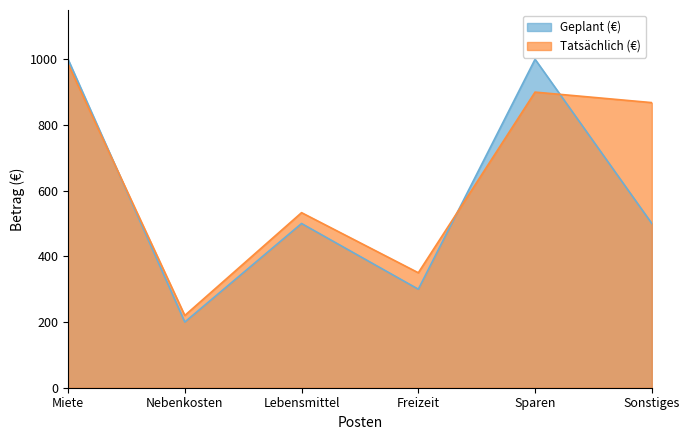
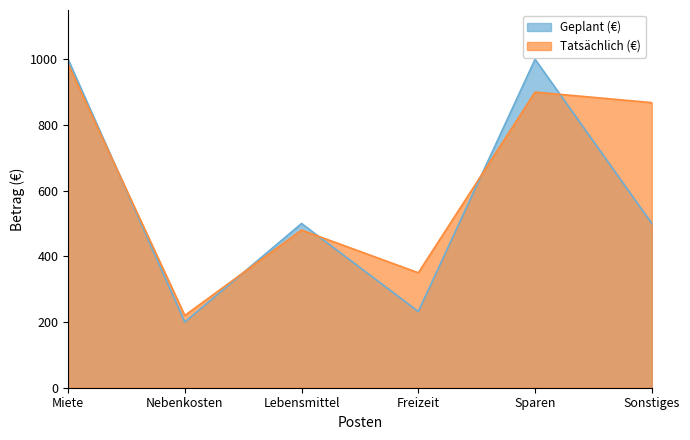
  {
    "Geplant (€)": {
      "Miete": 1000,
      "Nebenkosten": 200,
      "Lebensmittel": 500,
-     "Freizeit": 300,
+     "Freizeit": 230,
      "Sparen": 1000,
      "Sonstiges": 500
    },
    "Tatsächlich (€)": {
      "Miete": 990,
      "Nebenkosten": 220,
-     "Lebensmittel": 530,
+     "Lebensmittel": 480,
      "Freizeit": 350,
      "Sparen": 900,
      "Sonstiges": 870
    }
  }
